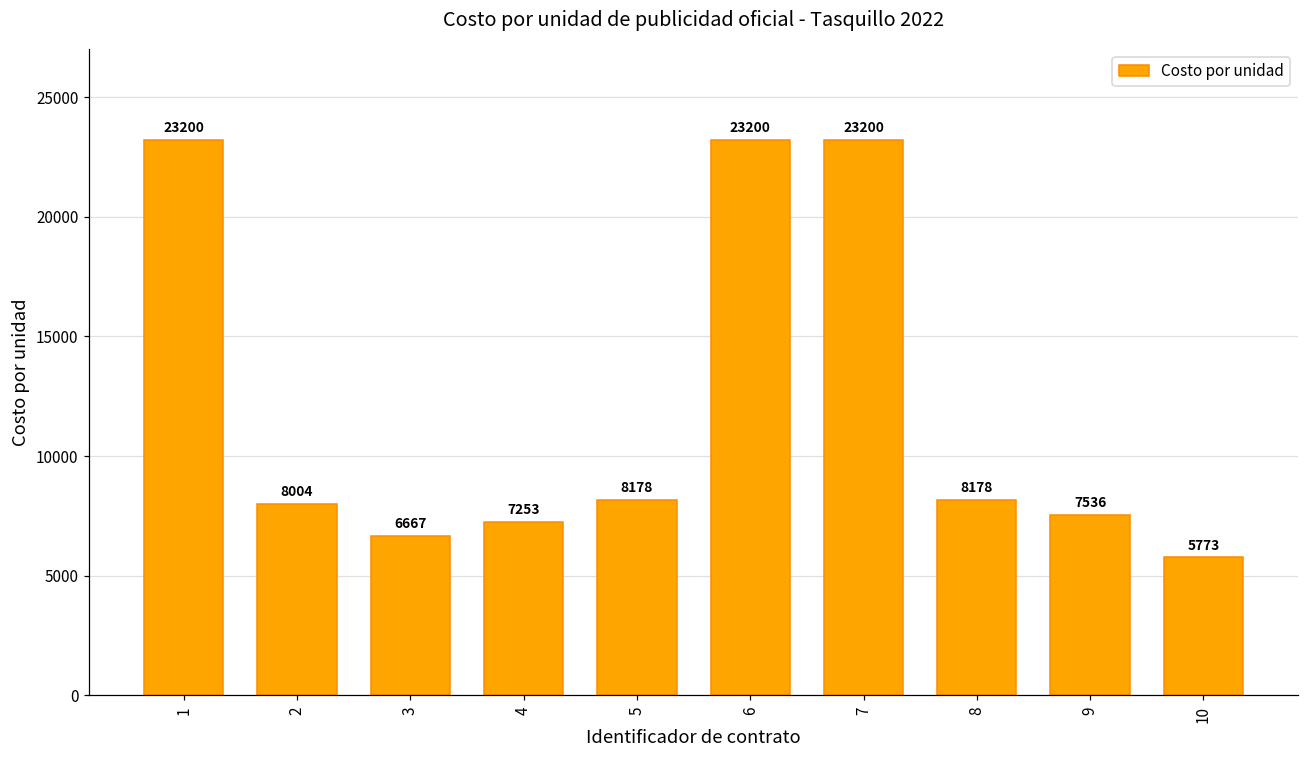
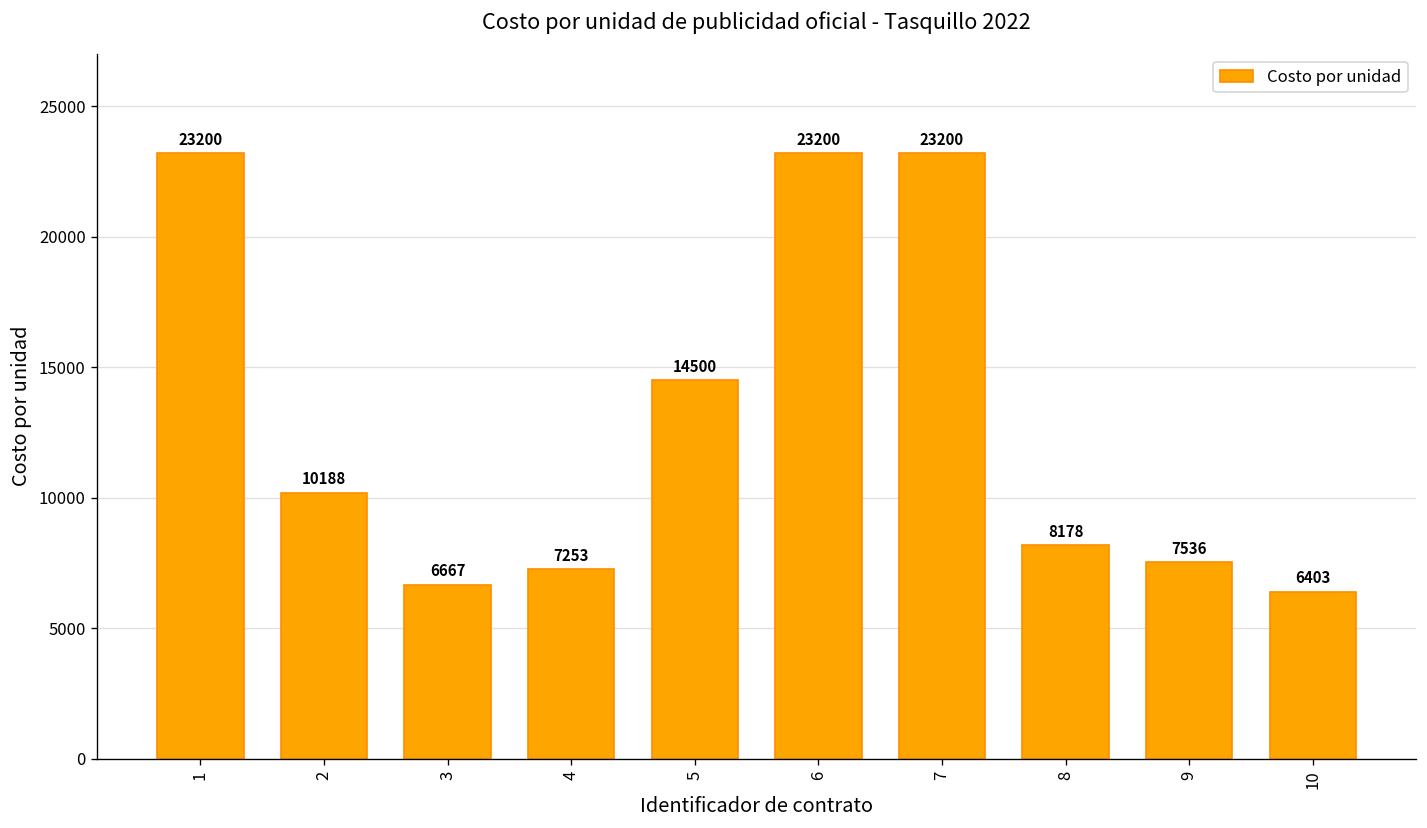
  {
    "1": 23200,
-   "2": 8004,
+   "2": 10188,
    "3": 6667,
    "4": 7253,
-   "5": 8178,
+   "5": 14500,
    "6": 23200,
    "7": 23200,
    "8": 8178,
    "9": 7536,
-   "10": 5773
+   "10": 6403
  }
